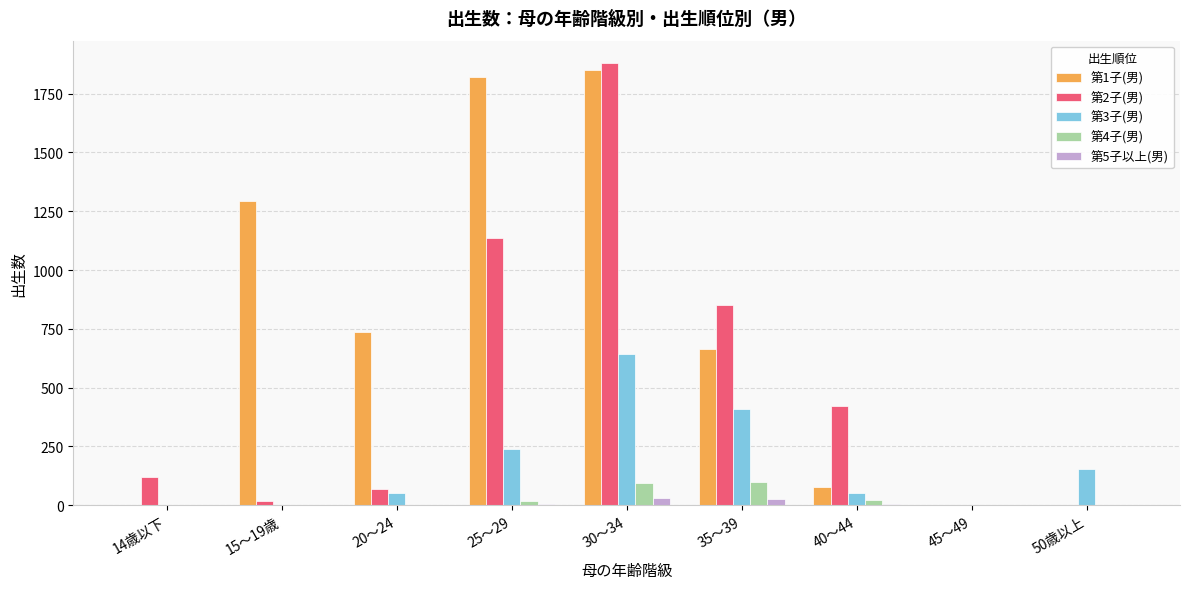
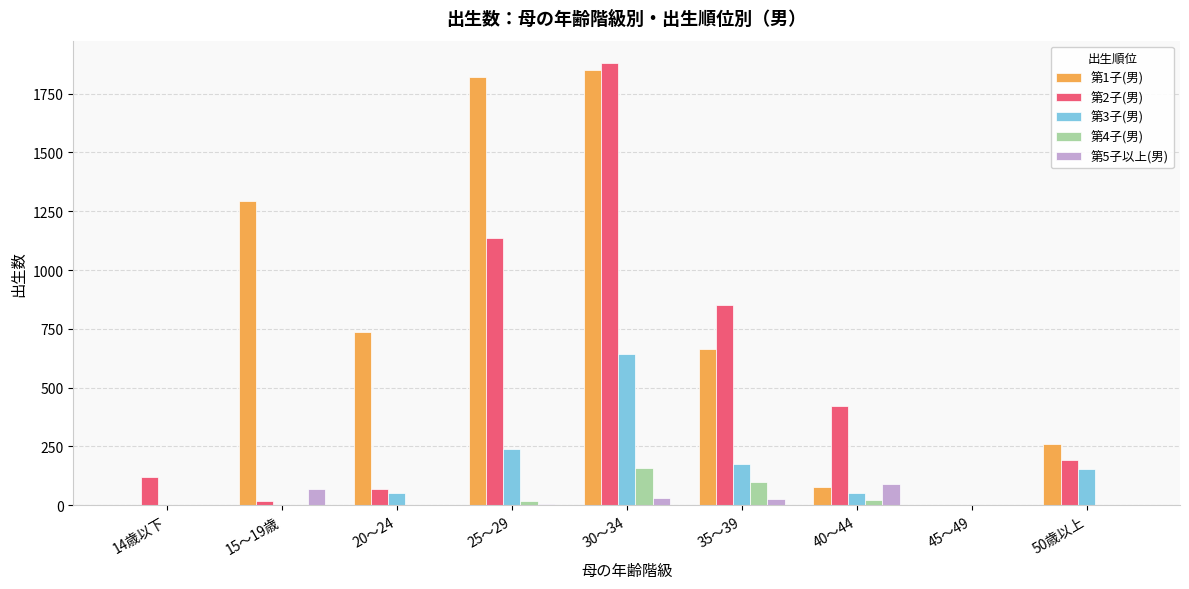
  {
    "第1子(男)": {
      "15～19歳": 1290,
      "20～24": 740,
      "25～29": 1820,
      "30～34": 1850,
      "35～39": 660,
      "40～44": 80,
-     "50歳以上": 0
+     "50歳以上": 260
    },
    "第2子(男)": {
      "14歳以下": 120,
      "15～19歳": 20,
      "20～24": 70,
      "25～29": 1130,
      "30～34": 1880,
      "35～39": 850,
      "40～44": 420,
-     "50歳以上": 0
+     "50歳以上": 190
    },
    "第3子(男)": {
      "14歳以下": 0,
      "15～19歳": 0,
      "20～24": 50,
      "25～29": 240,
      "30～34": 640,
-     "35～39": 410,
+     "35～39": 180,
      "40～44": 50,
      "50歳以上": 150
    },
    "第4子(男)": {
      "14歳以下": 0,
      "15～19歳": 0,
      "25～29": 20,
-     "30～34": 100,
+     "30～34": 160,
      "35～39": 100,
      "40～44": 20,
      "45～49": 0,
      "50歳以上": 0
    },
    "第5子以上(男)": {
      "14歳以下": 0,
-     "15～19歳": 0,
+     "15～19歳": 70,
      "20～24": 0,
      "30～34": 30,
      "35～39": 30,
-     "40～44": 10,
+     "40～44": 90,
      "50歳以上": 0
    }
  }
